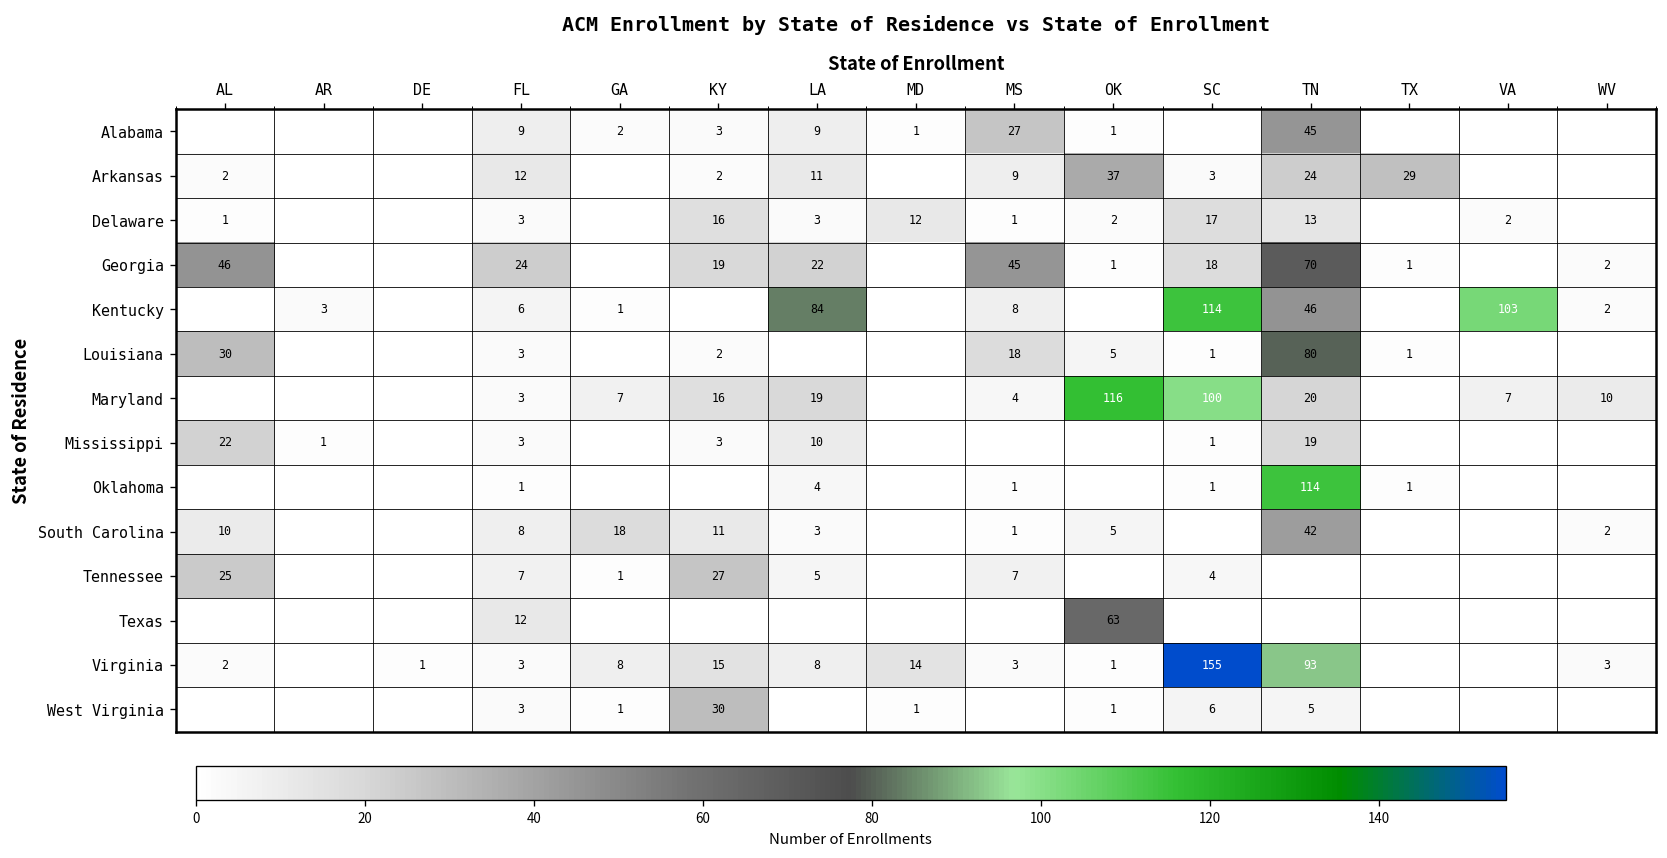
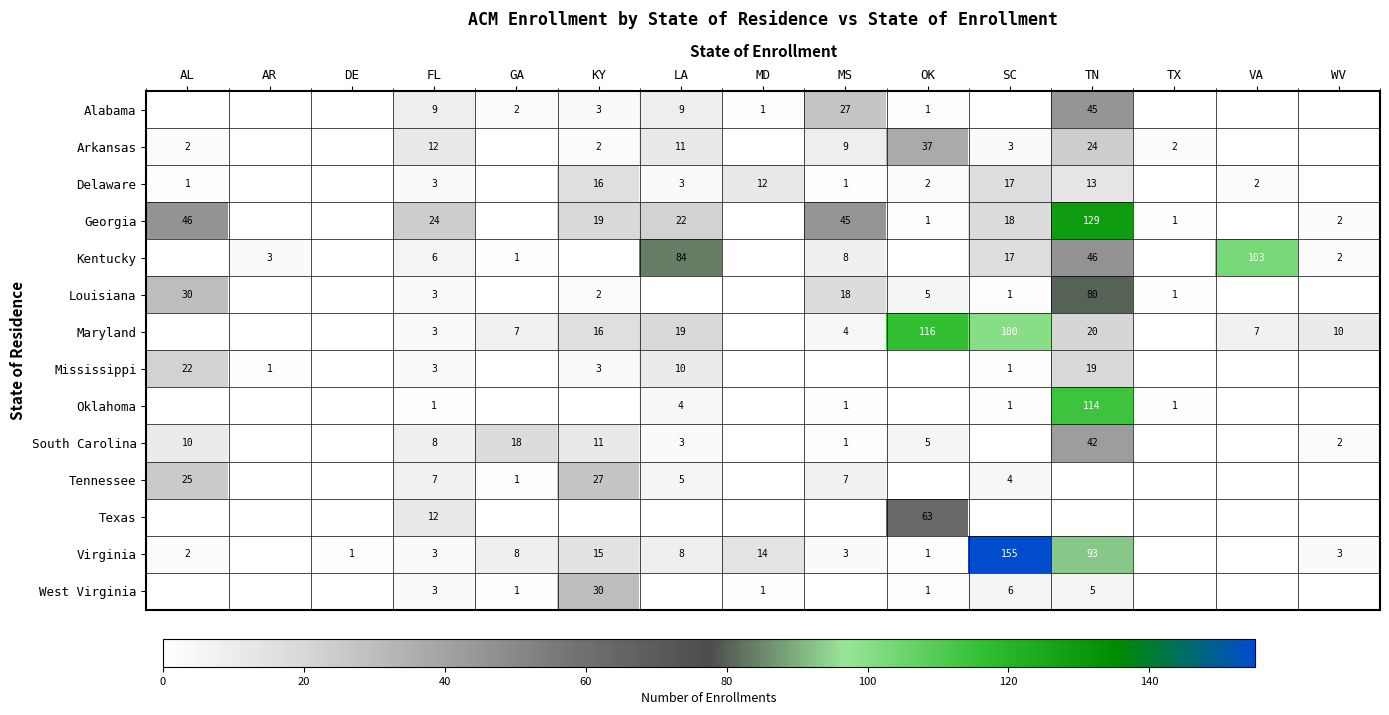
  {
    "Alabama": {
      "FL": 9,
      "GA": 2,
      "KY": 3,
      "LA": 9,
      "MD": 1,
      "MS": 27,
      "OK": 1,
      "TN": 45
    },
    "Arkansas": {
      "AL": 2,
      "FL": 12,
      "KY": 2,
      "LA": 11,
      "MS": 9,
      "OK": 37,
      "SC": 3,
      "TN": 24,
-     "TX": 29
+     "TX": 2
    },
    "Delaware": {
      "AL": 1,
      "FL": 3,
      "KY": 16,
      "LA": 3,
      "MD": 12,
      "MS": 1,
      "OK": 2,
      "SC": 17,
      "TN": 13,
      "VA": 2
    },
    "Georgia": {
      "AL": 46,
      "FL": 24,
      "KY": 19,
      "LA": 22,
      "MS": 45,
      "OK": 1,
      "SC": 18,
-     "TN": 70,
+     "TN": 129,
      "TX": 1,
      "WV": 2
    },
    "Kentucky": {
      "AR": 3,
      "FL": 6,
      "GA": 1,
      "LA": 84,
      "MS": 8,
-     "SC": 114,
+     "SC": 17,
      "TN": 46,
      "VA": 103,
      "WV": 2
    },
    "Louisiana": {
      "AL": 30,
      "FL": 3,
      "KY": 2,
      "MS": 18,
      "OK": 5,
      "SC": 1,
      "TN": 80,
      "TX": 1
    },
    "Maryland": {
      "FL": 3,
      "GA": 7,
      "KY": 16,
      "LA": 19,
      "MS": 4,
      "OK": 116,
      "SC": 100,
      "TN": 20,
      "VA": 7,
      "WV": 10
    },
    "Mississippi": {
      "AL": 22,
      "AR": 1,
      "FL": 3,
      "KY": 3,
      "LA": 10,
      "SC": 1,
      "TN": 19
    },
    "Oklahoma": {
      "FL": 1,
      "LA": 4,
      "MS": 1,
      "SC": 1,
      "TN": 114,
      "TX": 1
    },
    "South Carolina": {
      "AL": 10,
      "FL": 8,
      "GA": 18,
      "KY": 11,
      "LA": 3,
      "MS": 1,
      "OK": 5,
      "TN": 42,
      "WV": 2
    },
    "Tennessee": {
      "AL": 25,
      "FL": 7,
      "GA": 1,
      "KY": 27,
      "LA": 5,
      "MS": 7,
      "SC": 4
    },
    "Texas": {
      "FL": 12,
      "OK": 63
    },
    "Virginia": {
      "AL": 2,
      "DE": 1,
      "FL": 3,
      "GA": 8,
      "KY": 15,
      "LA": 8,
      "MD": 14,
      "MS": 3,
      "OK": 1,
      "SC": 155,
      "TN": 93,
      "WV": 3
    },
    "West Virginia": {
      "FL": 3,
      "GA": 1,
      "KY": 30,
      "MD": 1,
      "OK": 1,
      "SC": 6,
      "TN": 5
    }
  }
